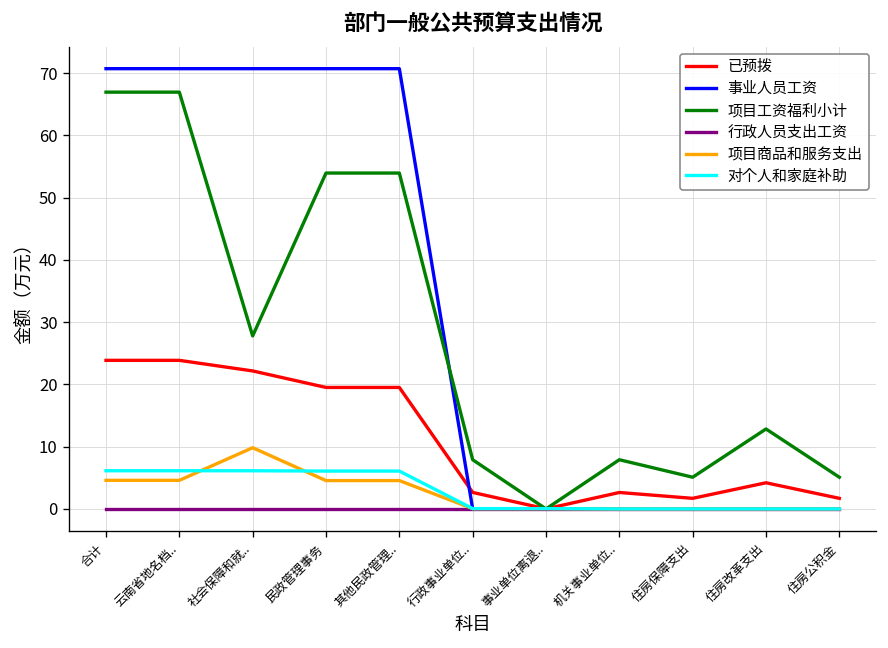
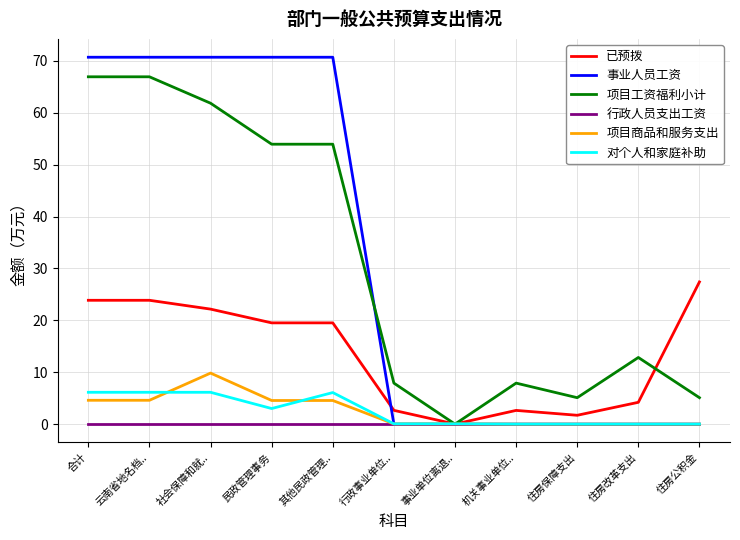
  {
    "已预拨": {
      "合计": 24,
      "云南省地名档..": 24,
      "社会保障和就..": 22,
      "民政管理事务": 20,
      "其他民政管理..": 20,
      "行政事业单位..": 3,
      "机关事业单位..": 3,
      "住房保障支出": 2,
      "住房改革支出": 4,
-     "住房公积金": 2
+     "住房公积金": 27
    },
    "事业人员工资": {
      "合计": 71,
      "云南省地名档..": 71,
      "社会保障和就..": 71,
      "民政管理事务": 71,
      "其他民政管理..": 71
    },
    "项目工资福利小计": {
      "合计": 67,
      "云南省地名档..": 67,
-     "社会保障和就..": 28,
+     "社会保障和就..": 62,
      "民政管理事务": 54,
      "其他民政管理..": 54,
      "行政事业单位..": 8,
      "机关事业单位..": 8,
      "住房保障支出": 5,
      "住房改革支出": 13,
      "住房公积金": 5
    },
    "行政人员支出工资": {
      "合计": 0,
      "云南省地名档..": 0,
      "社会保障和就..": 0,
      "民政管理事务": 0,
      "其他民政管理..": 0
    },
    "项目商品和服务支出": {
      "合计": 5,
      "云南省地名档..": 5,
      "社会保障和就..": 10,
      "民政管理事务": 5,
      "其他民政管理..": 5
    },
    "对个人和家庭补助": {
      "合计": 6,
      "云南省地名档..": 6,
      "社会保障和就..": 6,
-     "民政管理事务": 6,
+     "民政管理事务": 3,
      "其他民政管理..": 6
    }
  }
